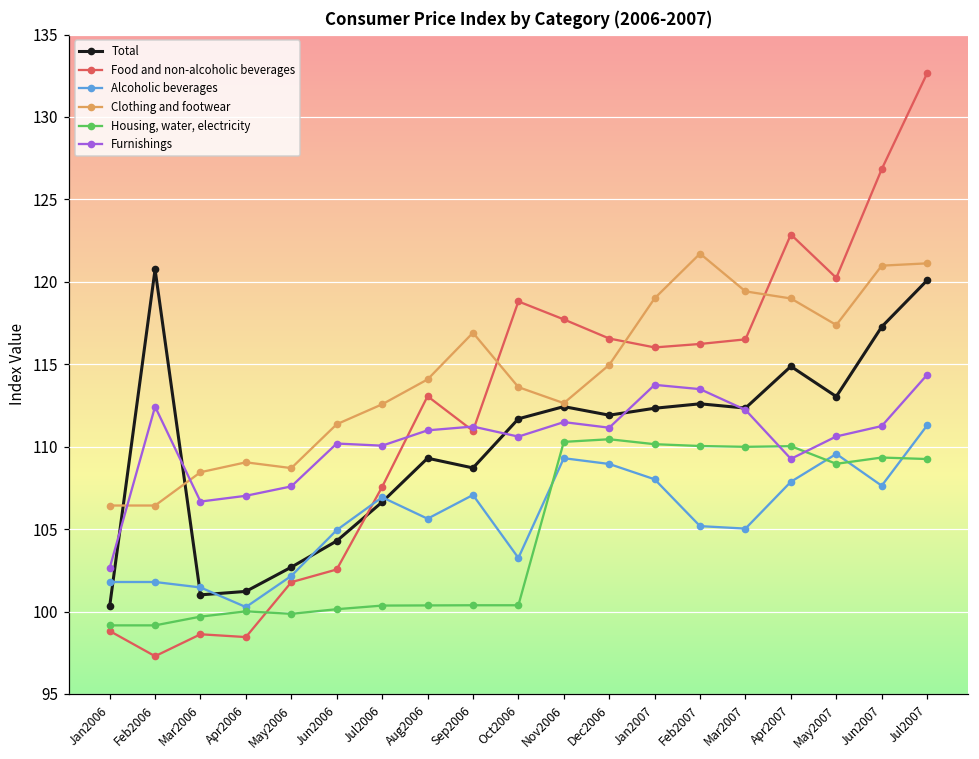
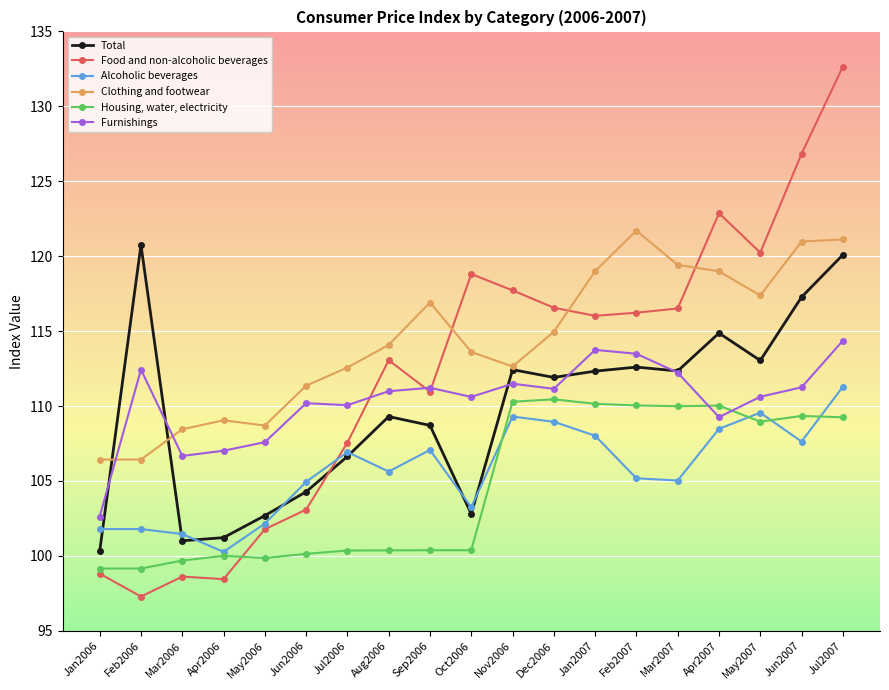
  {
    "Total": {
      "Jan2006": 100.3,
      "Feb2006": 120.8,
      "Mar2006": 101.0,
      "Apr2006": 101.2,
      "May2006": 102.7,
      "Jun2006": 104.3,
      "Jul2006": 106.6,
      "Aug2006": 109.3,
      "Sep2006": 108.7,
-     "Oct2006": 111.7,
+     "Oct2006": 102.8,
      "Nov2006": 112.4,
      "Dec2006": 111.9,
      "Jan2007": 112.3,
      "Feb2007": 112.6,
      "Apr2007": 114.9,
      "May2007": 113.0,
      "Jun2007": 117.3,
      "Jul2007": 120.1
    },
    "Food and non-alcoholic beverages": {
      "Jan2006": 98.8,
      "Feb2006": 97.3,
      "Mar2006": 98.6,
      "Apr2006": 98.5,
      "May2006": 101.8,
-     "Jun2006": 102.6,
+     "Jun2006": 103.1,
      "Jul2006": 107.6,
      "Aug2006": 113.1,
      "Sep2006": 111.0,
      "Oct2006": 118.8,
      "Nov2006": 117.7,
      "Dec2006": 116.6,
      "Jan2007": 116.0,
      "Feb2007": 116.2,
      "Mar2007": 116.5,
      "Apr2007": 122.9,
      "May2007": 120.2,
      "Jun2007": 126.8,
      "Jul2007": 132.7
    },
    "Alcoholic beverages": {
      "Jan2006": 101.8,
      "Feb2006": 101.8,
      "Mar2006": 101.5,
      "Apr2006": 100.3,
      "May2006": 102.2,
      "Jun2006": 104.9,
      "Jul2006": 106.9,
      "Aug2006": 105.6,
      "Sep2006": 107.1,
      "Oct2006": 103.3,
      "Nov2006": 109.3,
      "Dec2006": 109.0,
      "Jan2007": 108.0,
      "Feb2007": 105.2,
      "Mar2007": 105.0,
-     "Apr2007": 107.9,
+     "Apr2007": 108.5,
      "May2007": 109.6,
      "Jun2007": 107.6,
      "Jul2007": 111.3
    },
    "Clothing and footwear": {
      "Jan2006": 106.4,
      "Feb2006": 106.4,
      "Mar2006": 108.5,
      "Apr2006": 109.1,
      "May2006": 108.7,
      "Jun2006": 111.4,
      "Jul2006": 112.6,
      "Aug2006": 114.1,
      "Sep2006": 116.9,
      "Oct2006": 113.6,
      "Nov2006": 112.6,
      "Dec2006": 115.0,
      "Jan2007": 119.0,
      "Feb2007": 121.7,
      "Mar2007": 119.4,
      "Apr2007": 119.0,
      "May2007": 117.4,
      "Jun2007": 121.0,
      "Jul2007": 121.1
    },
    "Housing, water, electricity": {
      "Jan2006": 99.2,
      "Feb2006": 99.2,
      "Mar2006": 99.7,
      "Apr2006": 100.0,
      "May2006": 99.9,
      "Jun2006": 100.1,
      "Jul2006": 100.4,
      "Aug2006": 100.4,
      "Sep2006": 100.4,
      "Oct2006": 100.4,
      "Nov2006": 110.3,
      "Dec2006": 110.5,
      "Jan2007": 110.2,
      "Feb2007": 110.0,
      "Mar2007": 110.0,
      "Apr2007": 110.0,
      "May2007": 109.0,
      "Jun2007": 109.3,
      "Jul2007": 109.3
    },
    "Furnishings": {
      "Jan2006": 102.6,
      "Feb2006": 112.4,
      "Mar2006": 106.7,
      "Apr2006": 107.0,
      "May2006": 107.6,
      "Jun2006": 110.2,
      "Jul2006": 110.1,
      "Aug2006": 111.0,
      "Sep2006": 111.2,
      "Oct2006": 110.6,
      "Nov2006": 111.5,
      "Dec2006": 111.2,
      "Jan2007": 113.8,
      "Feb2007": 113.5,
      "Apr2007": 109.3,
      "May2007": 110.6,
      "Jun2007": 111.3,
      "Jul2007": 114.4
    }
  }
